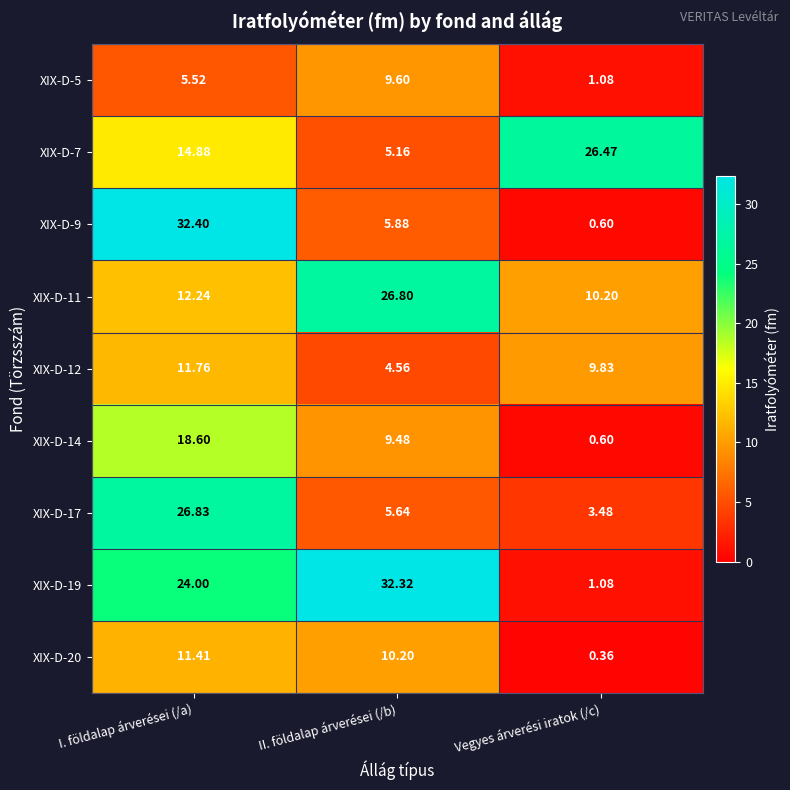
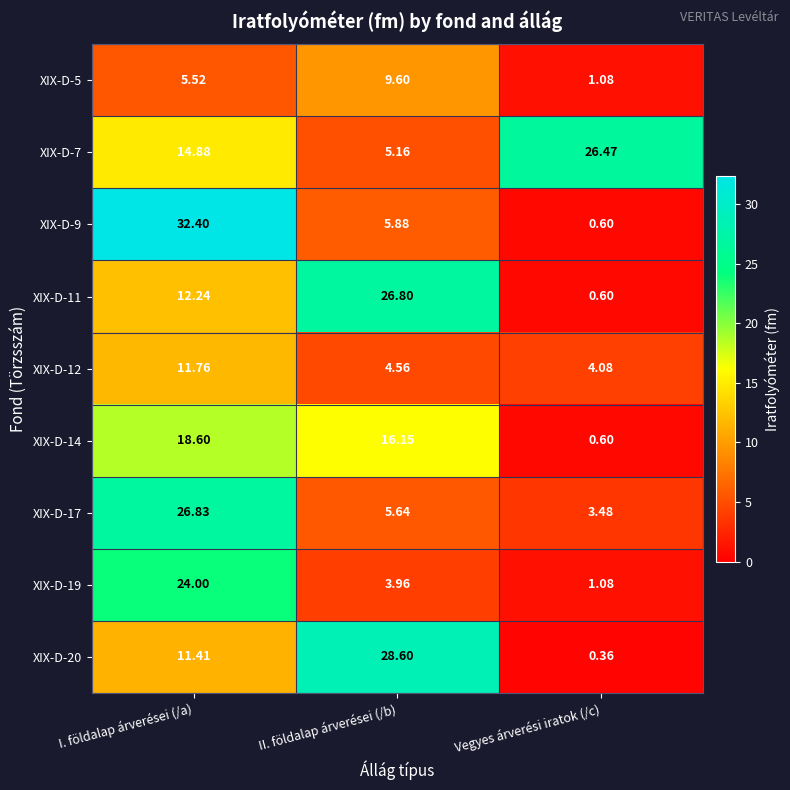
  {
    "XIX-D-5": {
      "I. földalap árverései (/a)": 5.52,
      "II. földalap árverései (/b)": 9.60,
      "Vegyes árverési iratok (/c)": 1.08
    },
    "XIX-D-7": {
      "I. földalap árverései (/a)": 14.88,
      "II. földalap árverései (/b)": 5.16,
      "Vegyes árverési iratok (/c)": 26.47
    },
    "XIX-D-9": {
      "I. földalap árverései (/a)": 32.40,
      "II. földalap árverései (/b)": 5.88,
      "Vegyes árverési iratok (/c)": 0.60
    },
    "XIX-D-11": {
      "I. földalap árverései (/a)": 12.24,
      "II. földalap árverései (/b)": 26.80,
-     "Vegyes árverési iratok (/c)": 10.20
+     "Vegyes árverési iratok (/c)": 0.60
    },
    "XIX-D-12": {
      "I. földalap árverései (/a)": 11.76,
      "II. földalap árverései (/b)": 4.56,
-     "Vegyes árverési iratok (/c)": 9.83
+     "Vegyes árverési iratok (/c)": 4.08
    },
    "XIX-D-14": {
      "I. földalap árverései (/a)": 18.60,
-     "II. földalap árverései (/b)": 9.48,
+     "II. földalap árverései (/b)": 16.15,
      "Vegyes árverési iratok (/c)": 0.60
    },
    "XIX-D-17": {
      "I. földalap árverései (/a)": 26.83,
      "II. földalap árverései (/b)": 5.64,
      "Vegyes árverési iratok (/c)": 3.48
    },
    "XIX-D-19": {
      "I. földalap árverései (/a)": 24.00,
-     "II. földalap árverései (/b)": 32.32,
+     "II. földalap árverései (/b)": 3.96,
      "Vegyes árverési iratok (/c)": 1.08
    },
    "XIX-D-20": {
      "I. földalap árverései (/a)": 11.41,
-     "II. földalap árverései (/b)": 10.20,
+     "II. földalap árverései (/b)": 28.60,
      "Vegyes árverési iratok (/c)": 0.36
    }
  }
